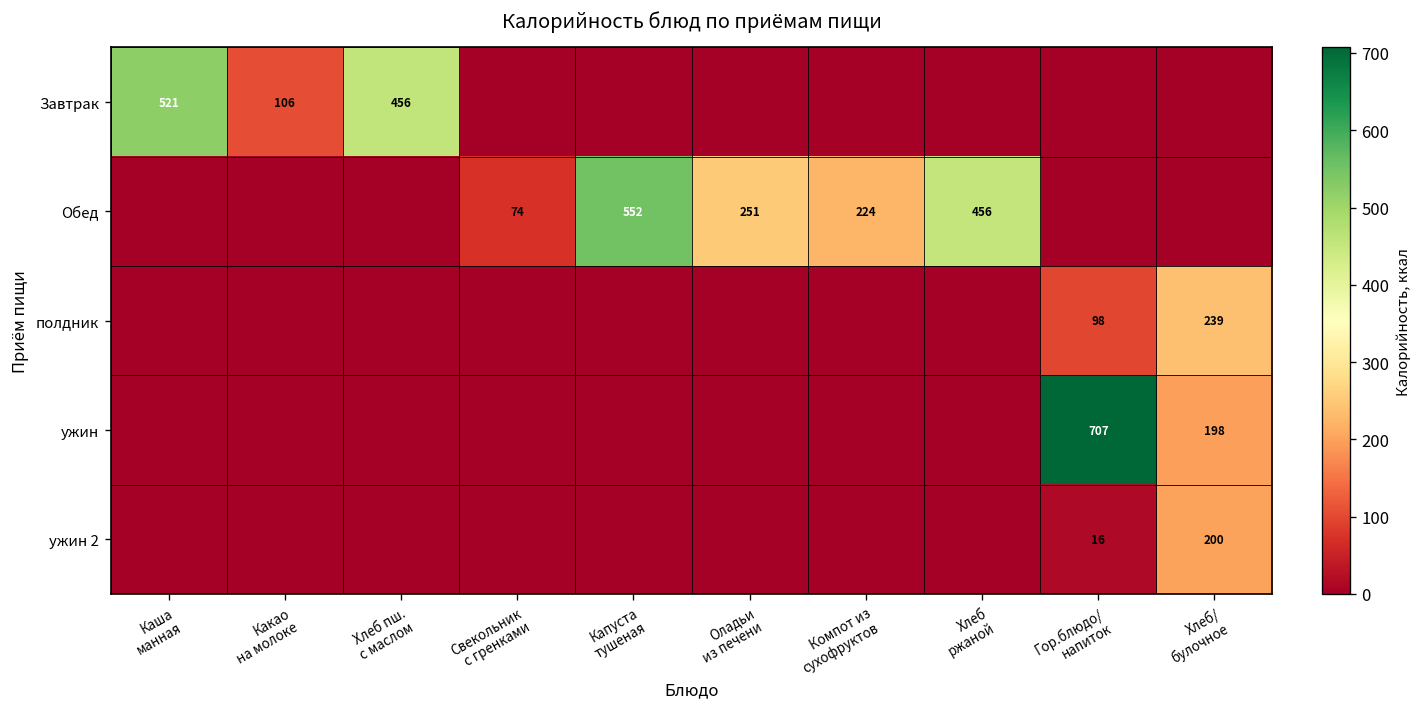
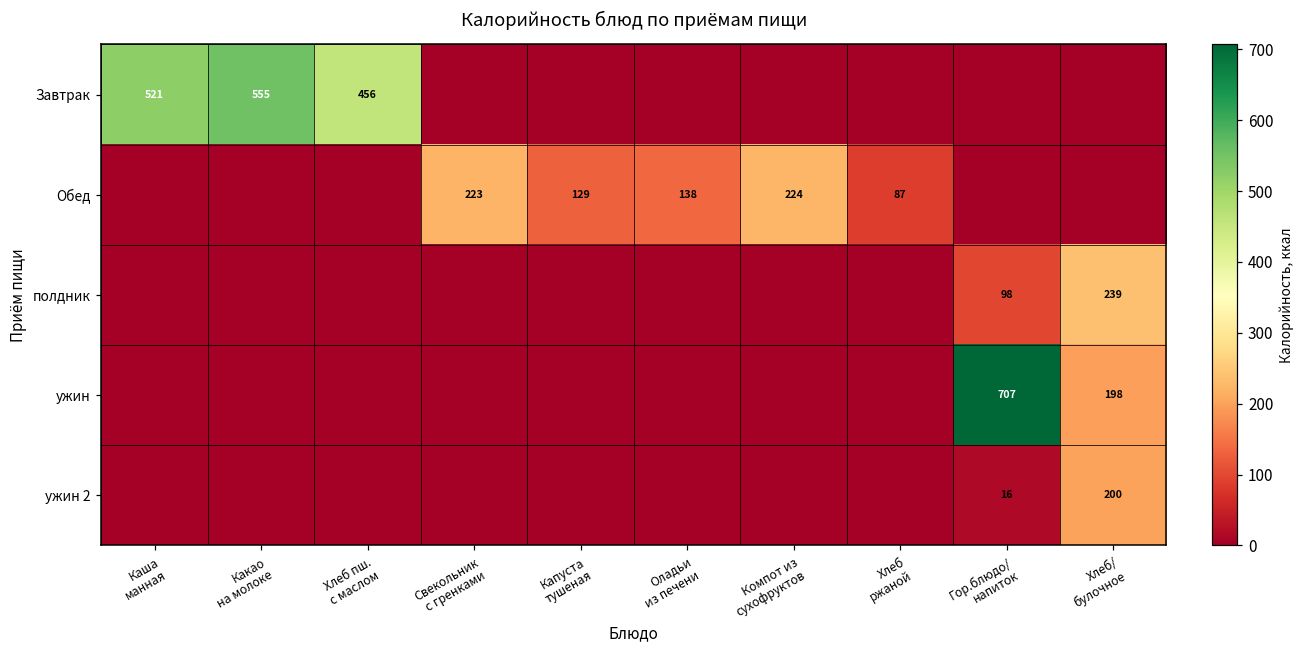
  {
    "Завтрак": {
      "Каша манная": 521,
-     "Какао на молоке": 106,
+     "Какао на молоке": 555,
      "Хлеб пш. с маслом": 456
    },
    "Обед": {
-     "Свекольник с гренками": 74,
-     "Капуста тушеная": 552,
-     "Оладьи из печени": 251,
+     "Свекольник с гренками": 223,
+     "Капуста тушеная": 129,
+     "Оладьи из печени": 138,
      "Компот из сухофруктов": 224,
-     "Хлеб ржаной": 456
+     "Хлеб ржаной": 87
    },
    "полдник": {
      "Гор.блюдо/ напиток": 98,
      "Хлеб/ булочное": 239
    },
    "ужин": {
      "Гор.блюдо/ напиток": 707,
      "Хлеб/ булочное": 198
    },
    "ужин 2": {
      "Гор.блюдо/ напиток": 16,
      "Хлеб/ булочное": 200
    }
  }
